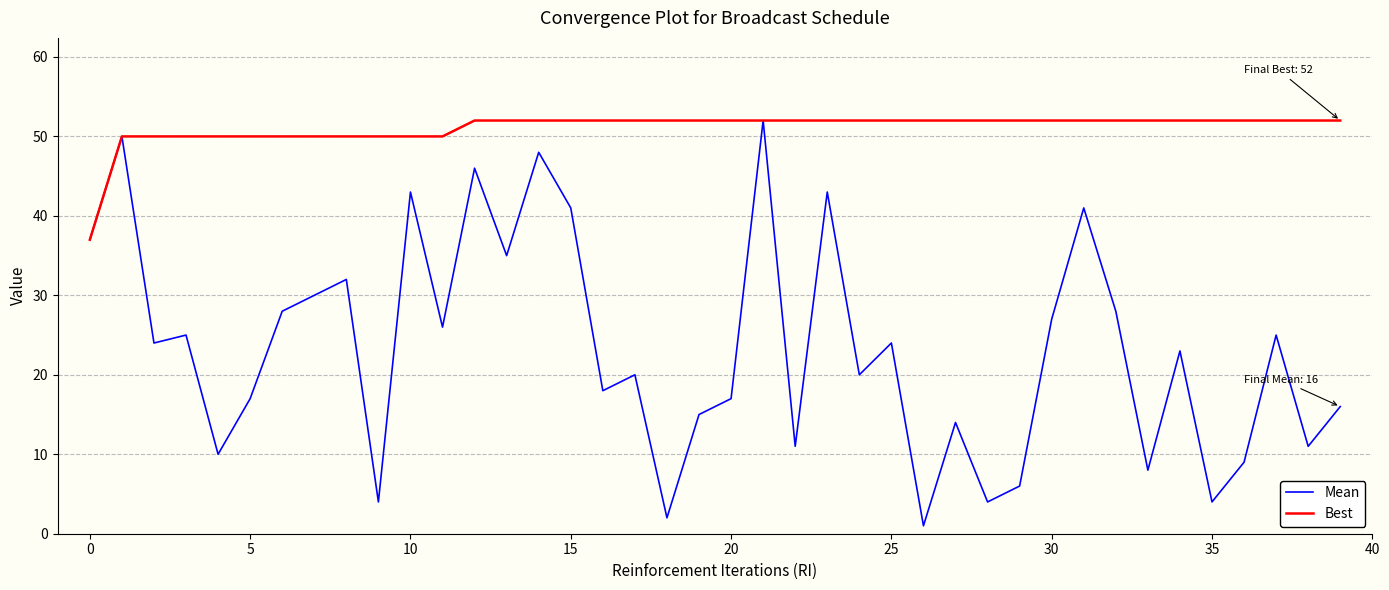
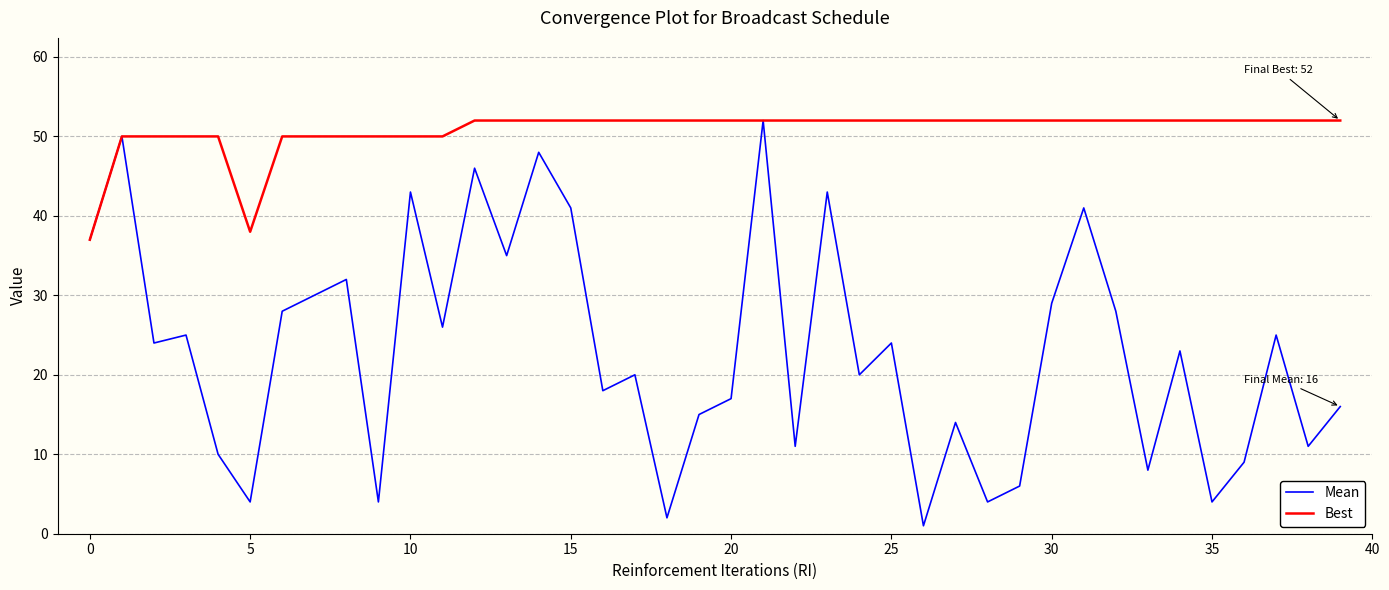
  {
    "Mean": {
-     "5": 17,
+     "5": 4,
      "10": 43,
      "15": 41,
      "20": 17,
      "25": 24,
-     "30": 27,
+     "30": 29,
      "35": 4
    },
    "Best": {
-     "5": 50,
+     "5": 38,
      "10": 50,
      "15": 52,
      "20": 52,
      "25": 52,
      "30": 52,
      "35": 52
    }
  }
